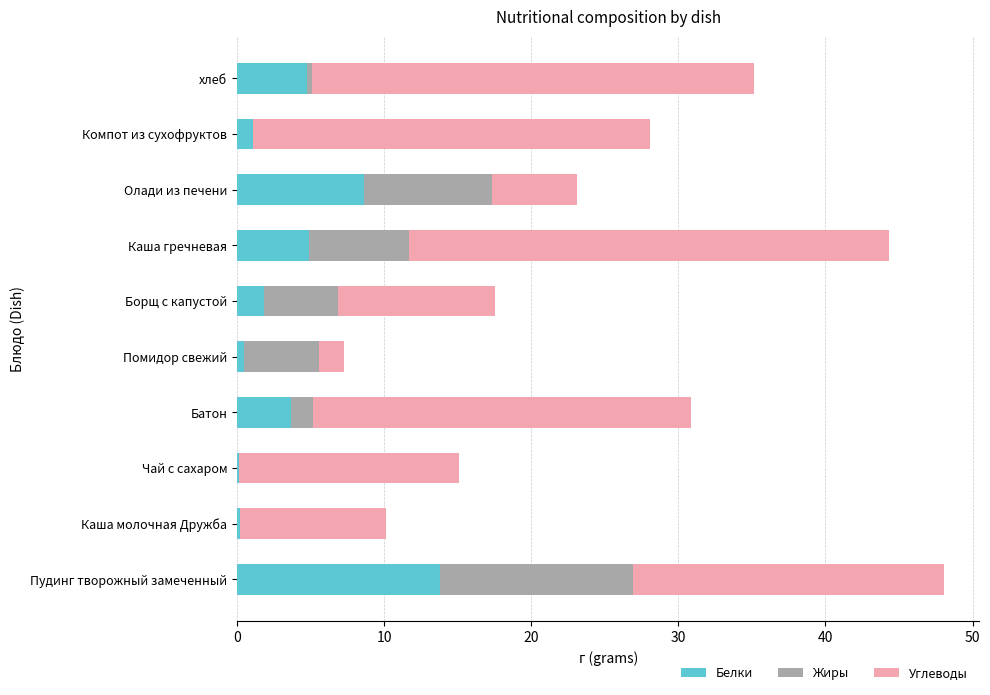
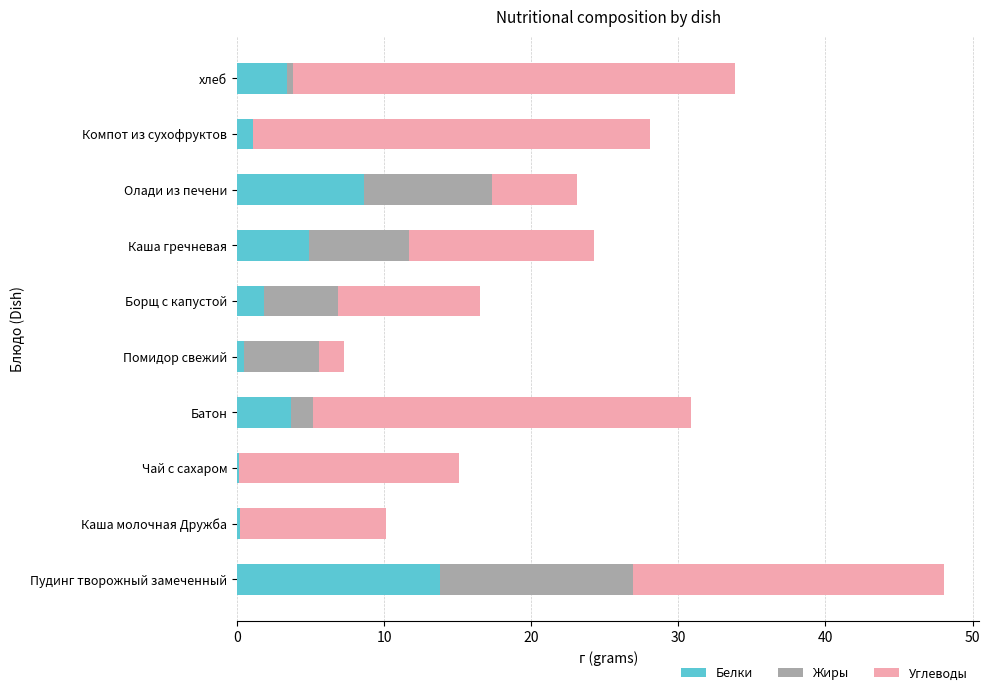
  {
    "Белки": {
-     "хлеб": 4.7,
+     "хлеб": 3.4,
      "Компот из сухофруктов": 1.1,
      "Олади из печени": 8.6,
      "Каша гречневая": 4.9,
      "Борщ с капустой": 1.8,
      "Помидор свежий": 0.5,
      "Батон": 3.7,
      "Каша молочная Дружба": 0.2,
      "Пудинг творожный замеченный": 13.8
    },
    "Жиры": {
      "хлеб": 0.4,
      "Компот из сухофруктов": 0.0,
      "Олади из печени": 8.7,
      "Каша гречневая": 6.8,
      "Борщ с капустой": 5.0,
      "Помидор свежий": 5.1,
      "Батон": 1.4,
      "Чай с сахаром": 0.0,
      "Каша молочная Дружба": 0.0,
      "Пудинг творожный замеченный": 13.1
    },
    "Углеводы": {
      "хлеб": 30.1,
      "Компот из сухофруктов": 27.0,
      "Олади из печени": 5.8,
-     "Каша гречневая": 32.6,
-     "Борщ с капустой": 10.7,
+     "Каша гречневая": 12.6,
+     "Борщ с капустой": 9.7,
      "Помидор свежий": 1.7,
      "Батон": 25.7,
      "Чай с сахаром": 15.0,
      "Каша молочная Дружба": 9.9,
      "Пудинг творожный замеченный": 21.1
    }
  }
